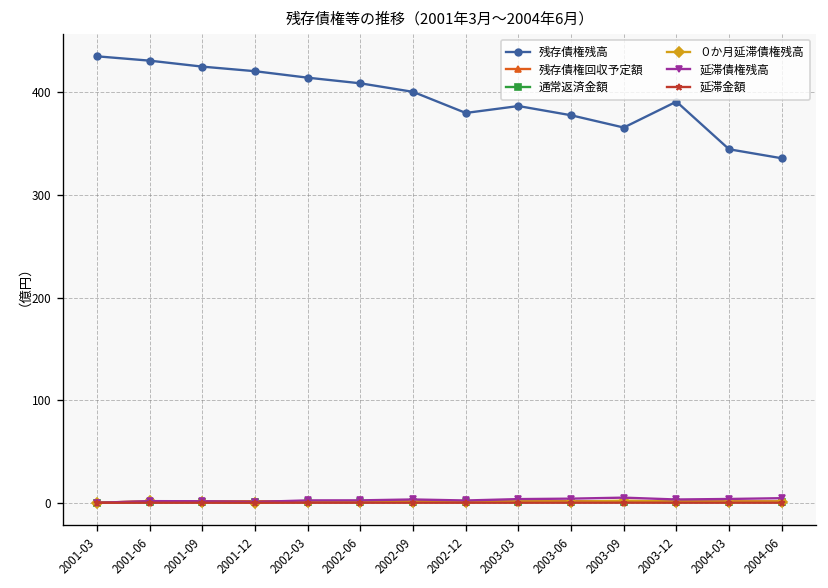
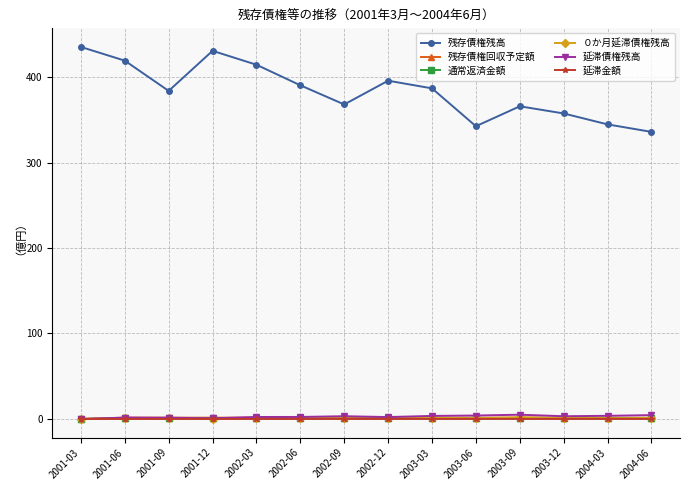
  {
    "残存債権残高": {
      "2001-03": 440,
-     "2001-06": 430,
-     "2001-09": 430,
-     "2001-12": 420,
+     "2001-06": 420,
+     "2001-09": 380,
+     "2001-12": 430,
      "2002-03": 410,
-     "2002-06": 410,
-     "2002-09": 400,
-     "2002-12": 380,
+     "2002-06": 390,
+     "2002-09": 370,
+     "2002-12": 400,
      "2003-03": 390,
-     "2003-06": 380,
+     "2003-06": 340,
      "2003-09": 370,
-     "2003-12": 390,
+     "2003-12": 360,
      "2004-03": 340,
      "2004-06": 340
    },
    "延滞債権残高": {
      "2004-06": 0
    }
  }
